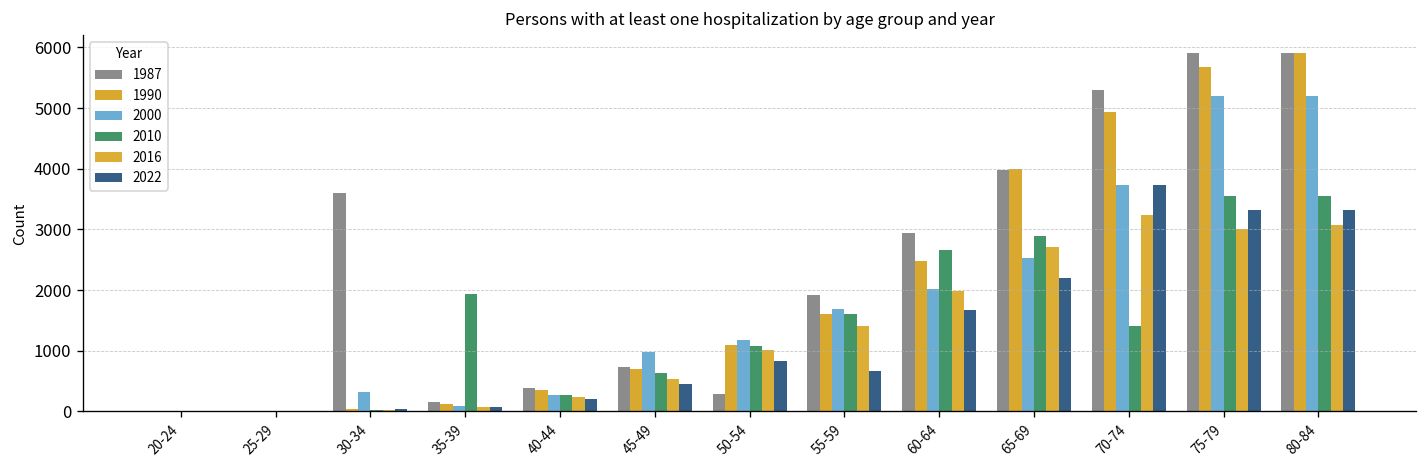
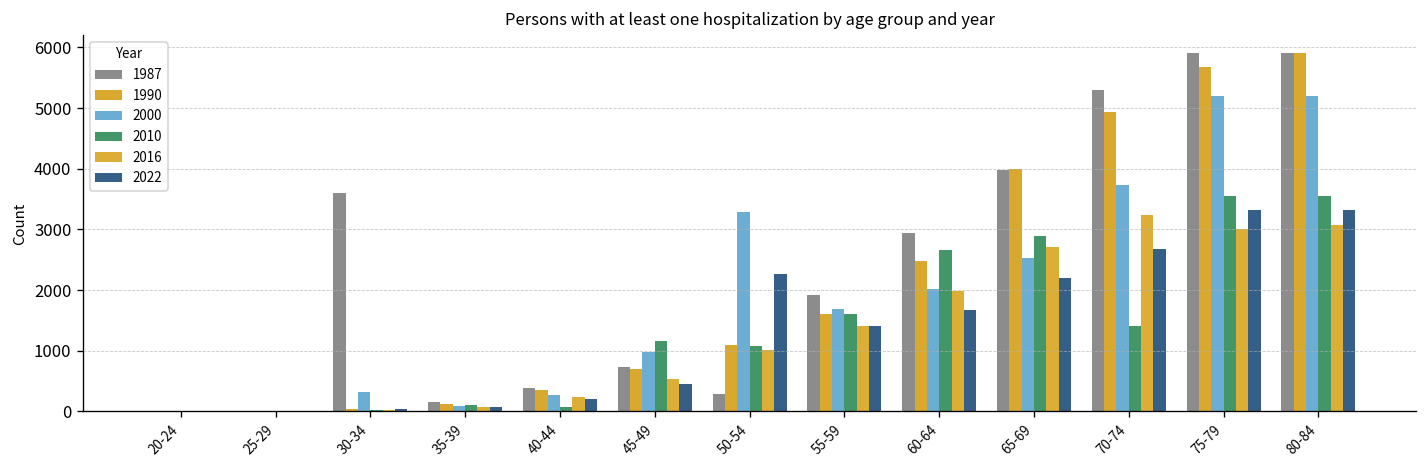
  {
    "1987": {
      "30-34": 3600,
      "35-39": 200,
      "40-44": 400,
      "45-49": 700,
      "50-54": 300,
      "55-59": 1900,
      "60-64": 2900,
      "65-69": 4000,
      "70-74": 5300,
      "75-79": 5900,
      "80-84": 5900
    },
    "2000": {
      "30-34": 300,
      "35-39": 100,
      "40-44": 300,
      "45-49": 1000,
-     "50-54": 1200,
+     "50-54": 3300,
      "55-59": 1700,
      "60-64": 2000,
      "65-69": 2500,
      "70-74": 3700,
      "75-79": 5200,
      "80-84": 5200
    },
    "2010": {
-     "35-39": 1900,
-     "40-44": 300,
-     "45-49": 600,
+     "35-39": 100,
+     "40-44": 100,
+     "45-49": 1200,
      "50-54": 1100,
      "55-59": 1600,
      "60-64": 2700,
      "65-69": 2900,
      "70-74": 1400,
      "75-79": 3600,
      "80-84": 3600
    },
    "2022": {
      "35-39": 100,
      "40-44": 200,
      "45-49": 400,
-     "50-54": 800,
-     "55-59": 700,
+     "50-54": 2300,
+     "55-59": 1400,
      "60-64": 1700,
      "65-69": 2200,
-     "70-74": 3700,
+     "70-74": 2700,
      "75-79": 3300,
      "80-84": 3300
    }
  }
